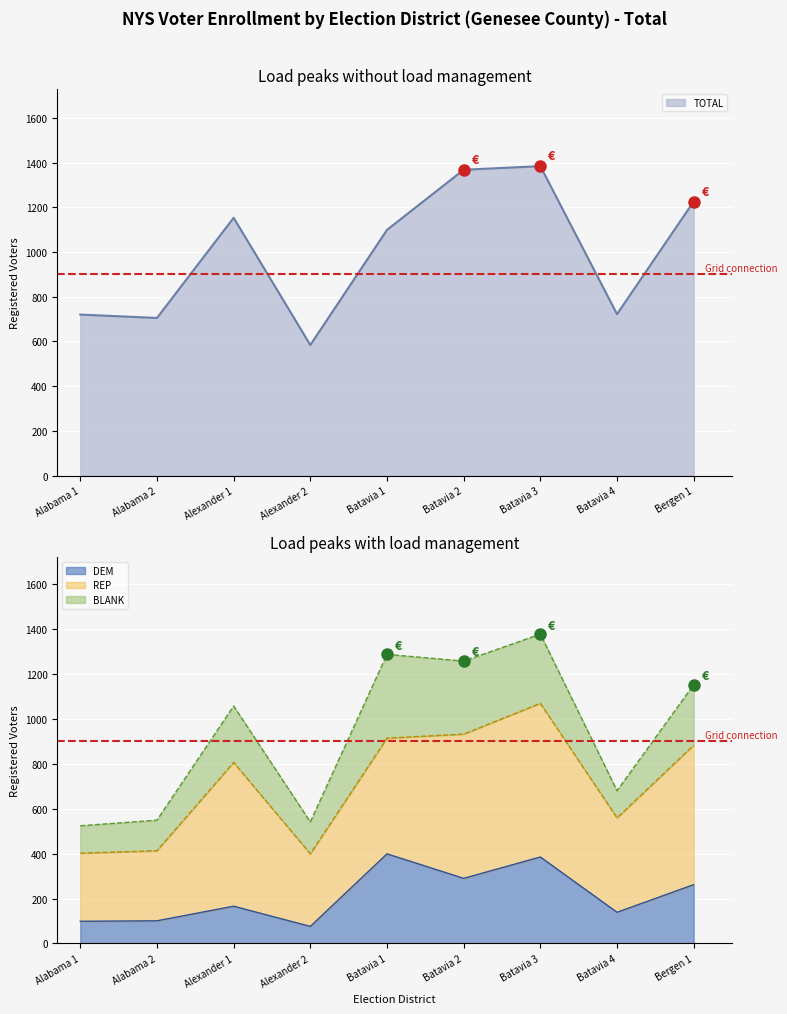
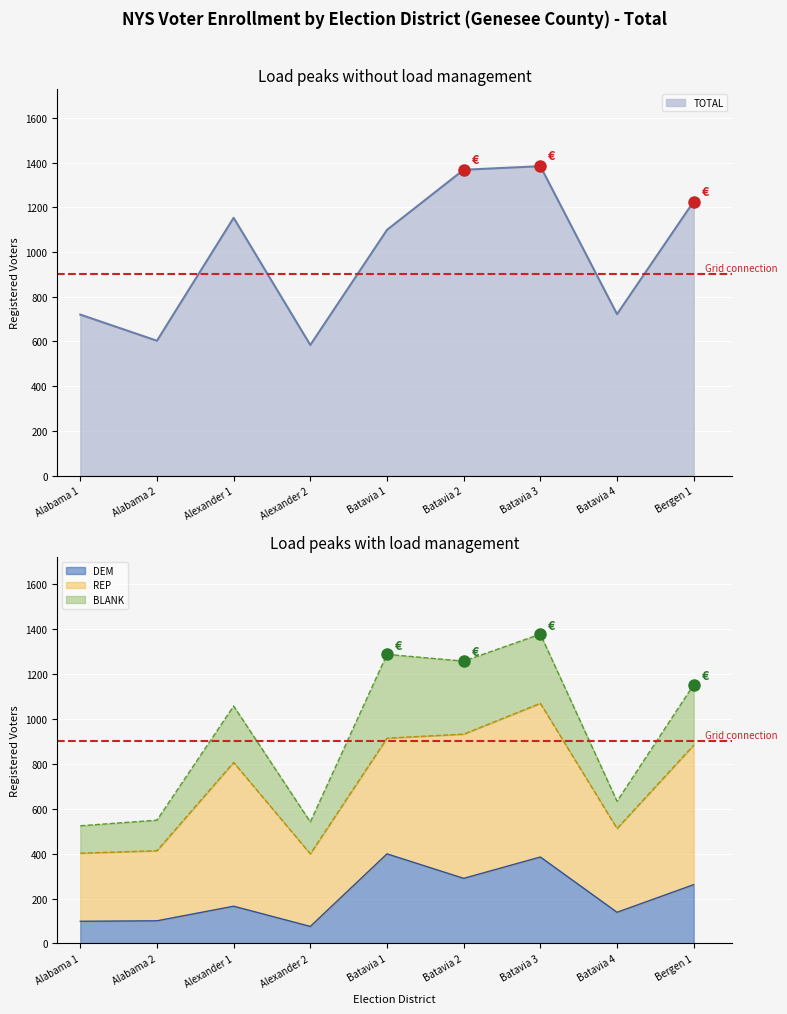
  {
    "Load peaks without load management": {
      "TOTAL": {
        "Alabama 1": 720,
-       "Alabama 2": 710,
+       "Alabama 2": 600,
        "Alexander 1": 1150,
        "Alexander 2": 580,
        "Batavia 1": 1100,
        "Batavia 4": 720
      }
    },
    "Load peaks with load management": {
      "DEM": {
        "Alabama 1": 100,
        "Alabama 2": 100,
        "Alexander 1": 170,
        "Alexander 2": 80,
        "Batavia 1": 400,
        "Batavia 2": 290,
        "Batavia 3": 390,
        "Batavia 4": 140,
        "Bergen 1": 260
      },
      "REP": {
        "Alabama 1": 300,
        "Alabama 2": 310,
        "Alexander 1": 640,
        "Alexander 2": 320,
        "Batavia 1": 520,
        "Batavia 2": 640,
        "Batavia 3": 680,
-       "Batavia 4": 420,
+       "Batavia 4": 370,
        "Bergen 1": 620
      },
      "BLANK": {
        "Alabama 1": 120,
        "Alabama 2": 140,
        "Alexander 1": 250,
        "Alexander 2": 140,
        "Batavia 4": 120
      }
    }
  }
